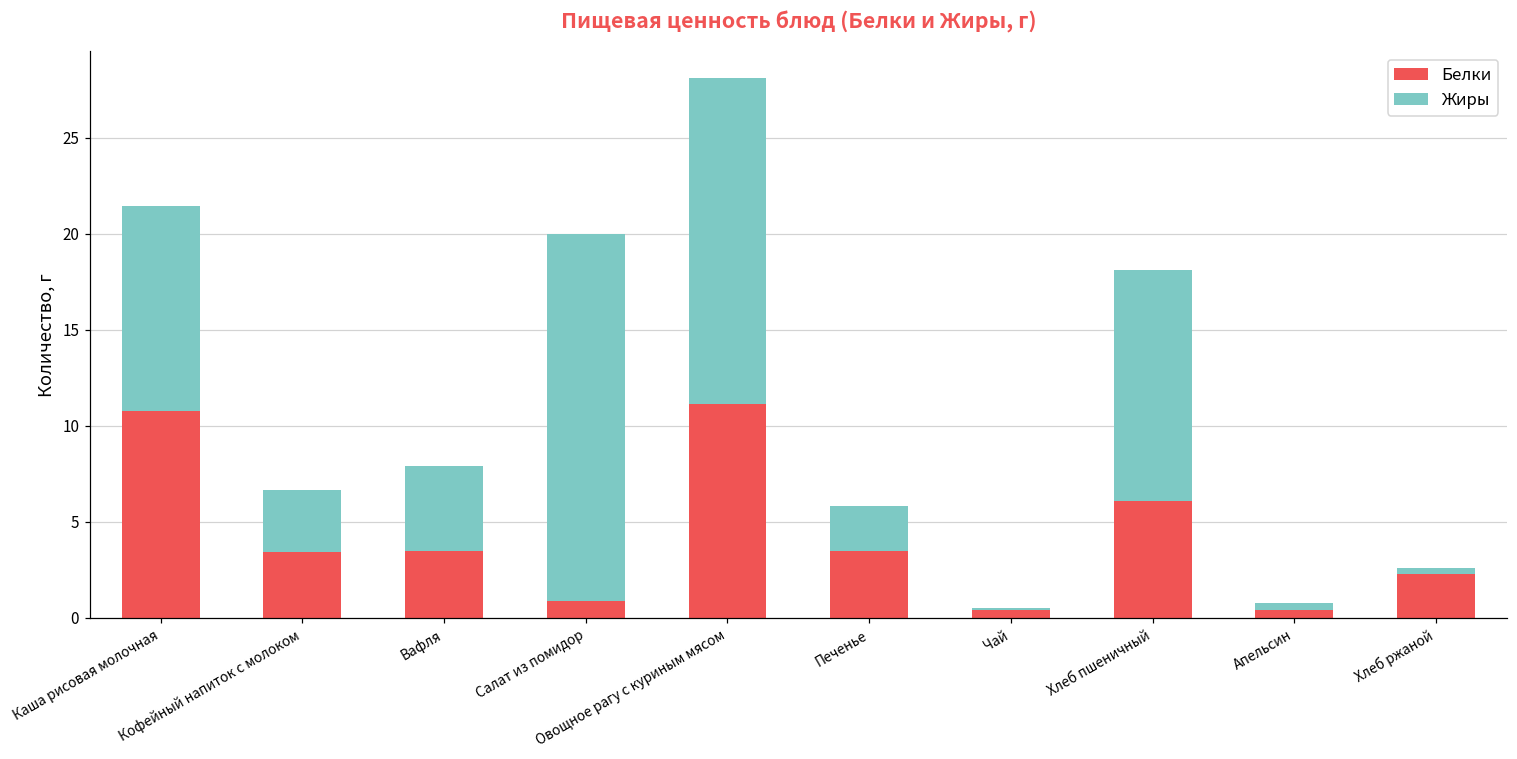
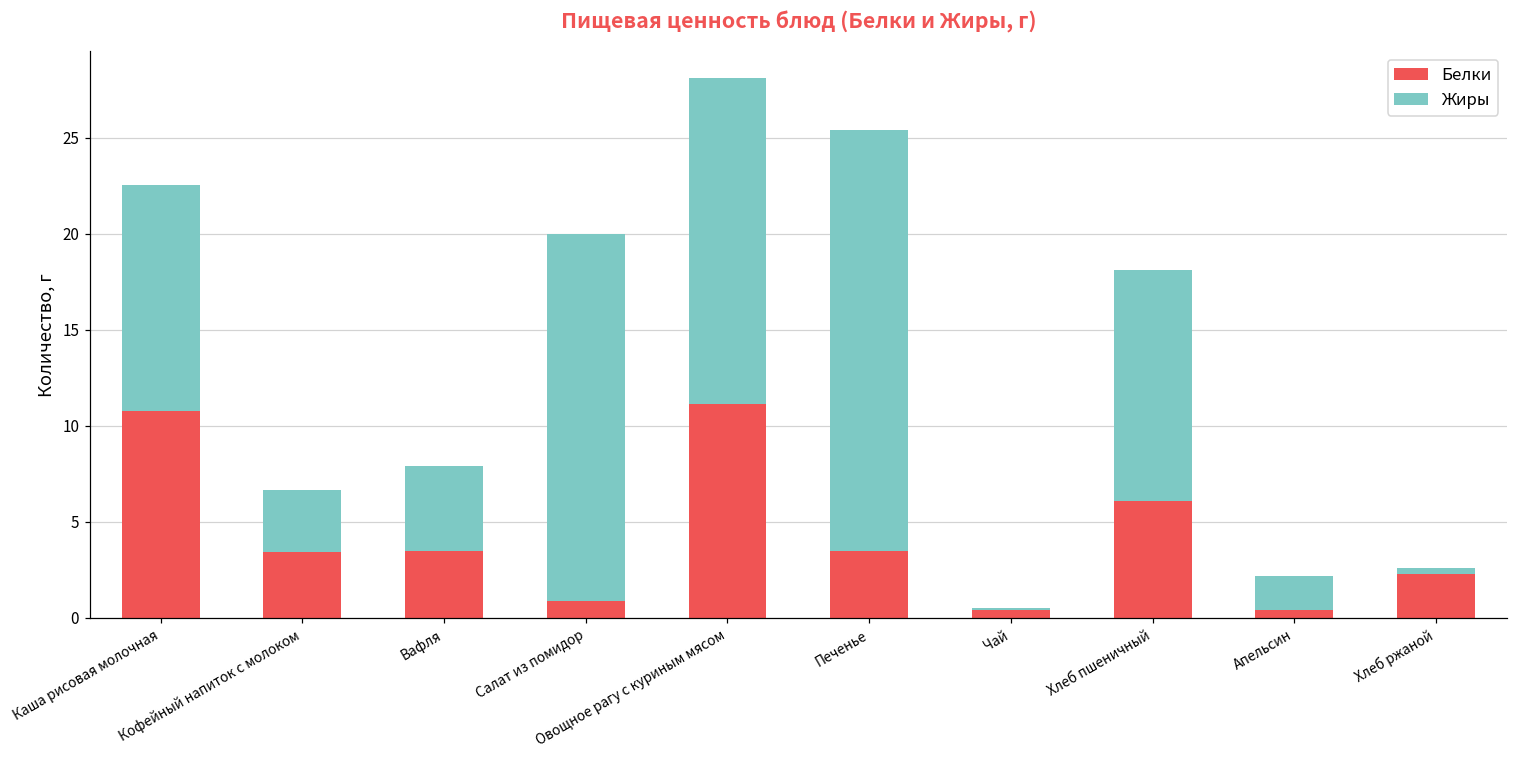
  {
    "Белки": {
      "Каша рисовая молочная": 10.8,
      "Кофейный напиток с молоком": 3.5,
      "Вафля": 3.5,
      "Салат из помидор": 0.9,
      "Овощное рагу с куриным мясом": 11.1,
      "Печенье": 3.5,
      "Чай": 0.4,
      "Хлеб пшеничный": 6.1,
      "Апельсин": 0.4,
      "Хлеб ржаной": 2.3
    },
    "Жиры": {
-     "Каша рисовая молочная": 10.6,
+     "Каша рисовая молочная": 11.8,
      "Кофейный напиток с молоком": 3.2,
      "Вафля": 4.4,
      "Салат из помидор": 19.1,
      "Овощное рагу с куриным мясом": 17.0,
-     "Печенье": 2.3,
+     "Печенье": 21.9,
      "Хлеб пшеничный": 12.0,
-     "Апельсин": 0.4,
+     "Апельсин": 1.8,
      "Хлеб ржаной": 0.3
    }
  }
